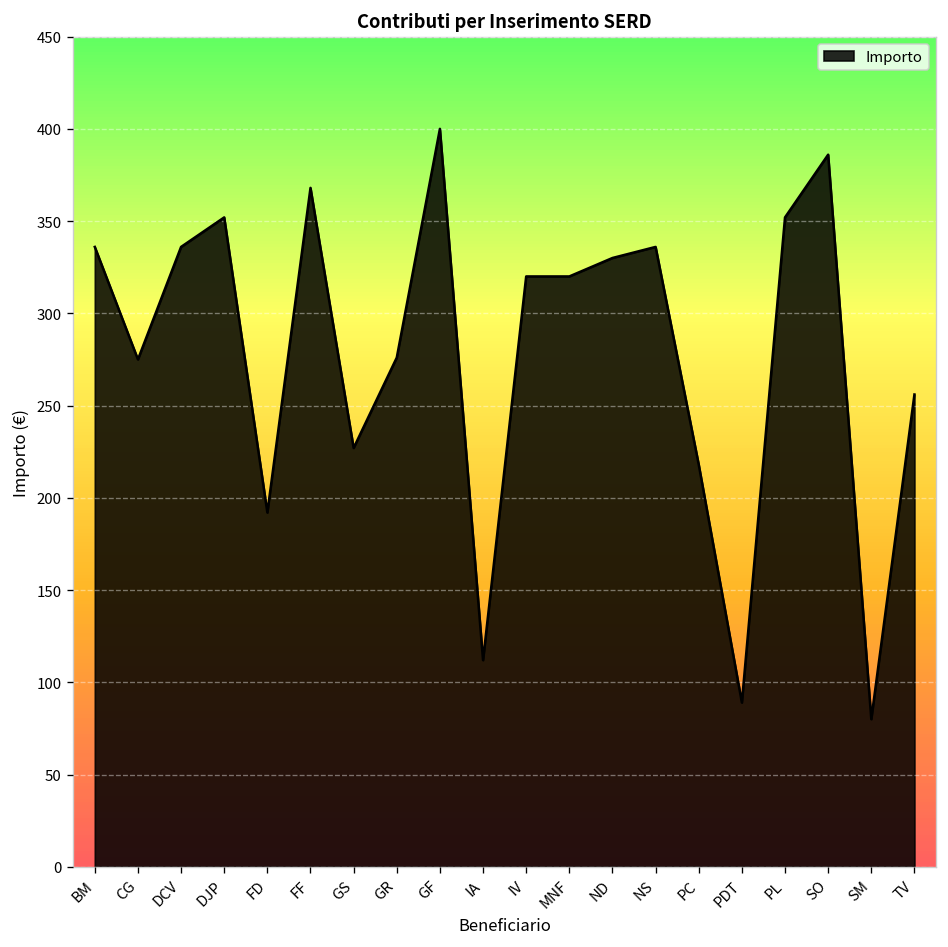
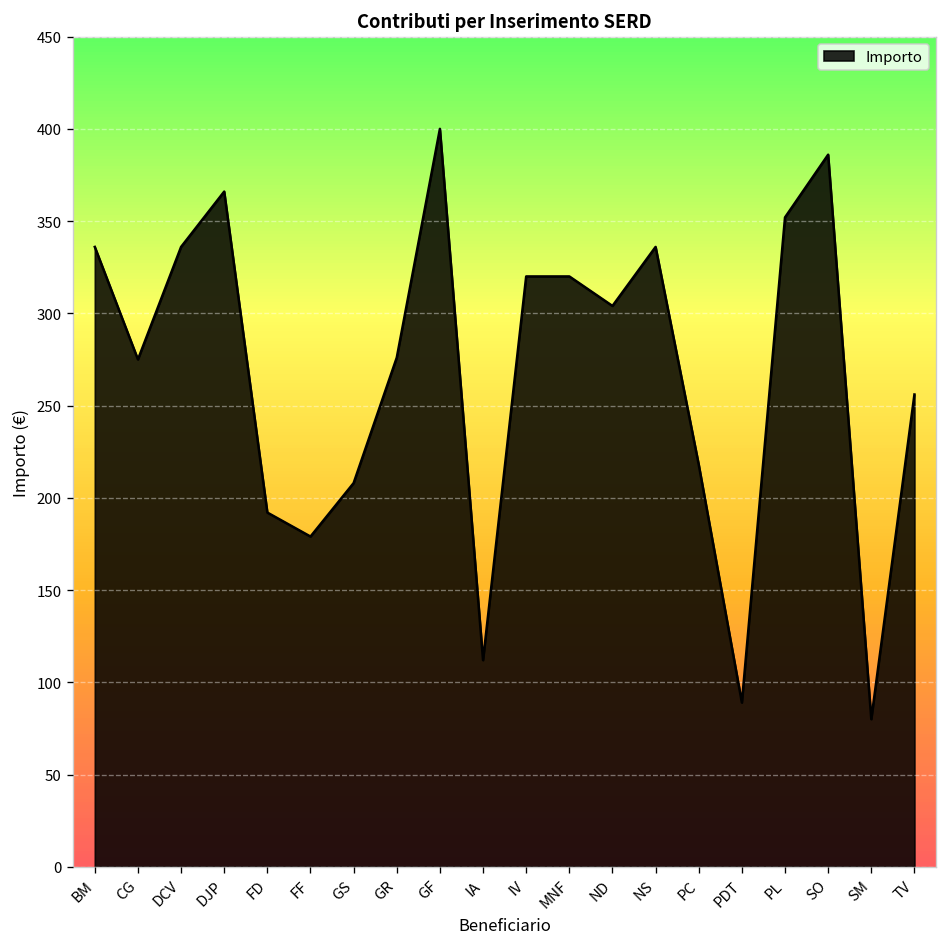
  {
    "BM": 336,
    "CG": 275,
    "DCV": 336,
-   "DJP": 352,
+   "DJP": 366,
    "FD": 192,
-   "FF": 368,
-   "GS": 227,
+   "FF": 179,
+   "GS": 208,
    "GR": 276,
    "GF": 400,
    "IA": 112,
    "IV": 320,
    "MNF": 320,
-   "ND": 330,
+   "ND": 304,
    "NS": 336,
    "PC": 218,
    "PDT": 89,
    "PL": 352,
    "SO": 386,
    "SM": 80,
    "TV": 256
  }
